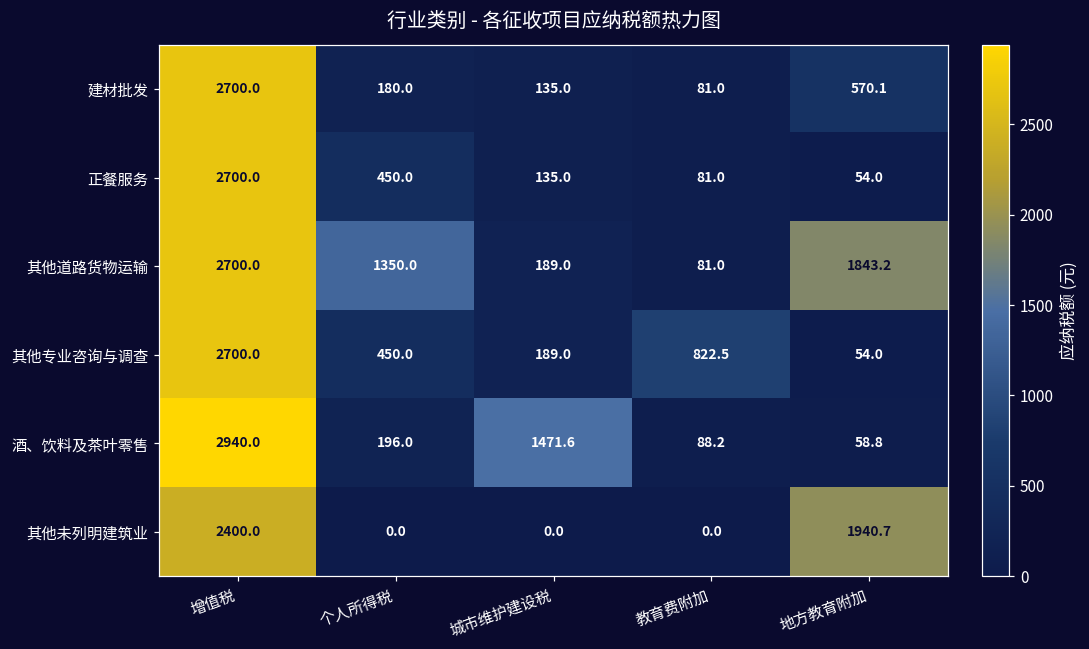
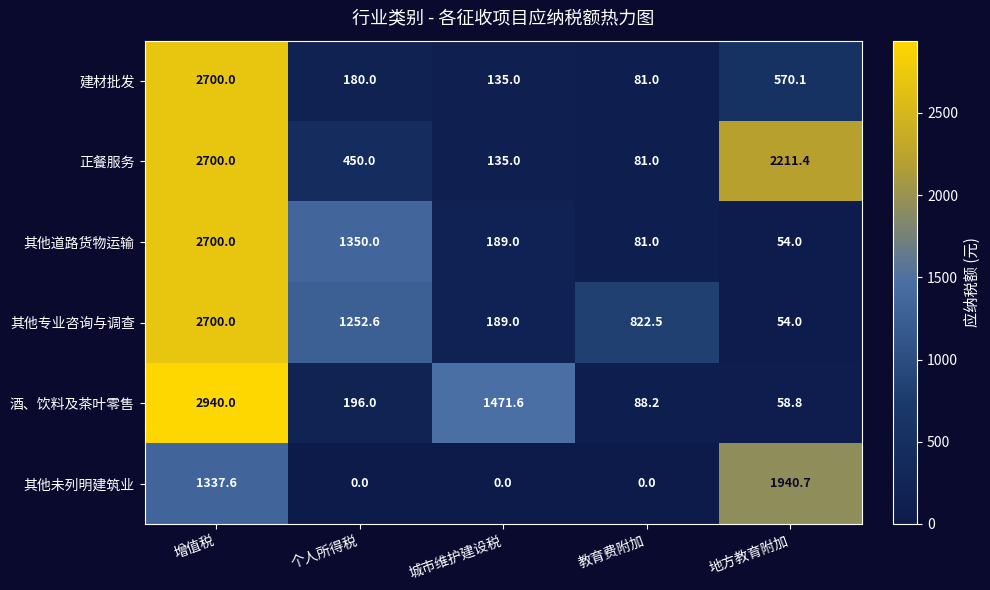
  {
    "建材批发": {
      "增值税": 2700.0,
      "个人所得税": 180.0,
      "城市维护建设税": 135.0,
      "教育费附加": 81.0,
      "地方教育附加": 570.1
    },
    "正餐服务": {
      "增值税": 2700.0,
      "个人所得税": 450.0,
      "城市维护建设税": 135.0,
      "教育费附加": 81.0,
-     "地方教育附加": 54.0
+     "地方教育附加": 2211.4
    },
    "其他道路货物运输": {
      "增值税": 2700.0,
      "个人所得税": 1350.0,
      "城市维护建设税": 189.0,
      "教育费附加": 81.0,
-     "地方教育附加": 1843.2
+     "地方教育附加": 54.0
    },
    "其他专业咨询与调查": {
      "增值税": 2700.0,
-     "个人所得税": 450.0,
+     "个人所得税": 1252.6,
      "城市维护建设税": 189.0,
      "教育费附加": 822.5,
      "地方教育附加": 54.0
    },
    "酒、饮料及茶叶零售": {
      "增值税": 2940.0,
      "个人所得税": 196.0,
      "城市维护建设税": 1471.6,
      "教育费附加": 88.2,
      "地方教育附加": 58.8
    },
    "其他未列明建筑业": {
-     "增值税": 2400.0,
+     "增值税": 1337.6,
      "个人所得税": 0.0,
      "城市维护建设税": 0.0,
      "教育费附加": 0.0,
      "地方教育附加": 1940.7
    }
  }
